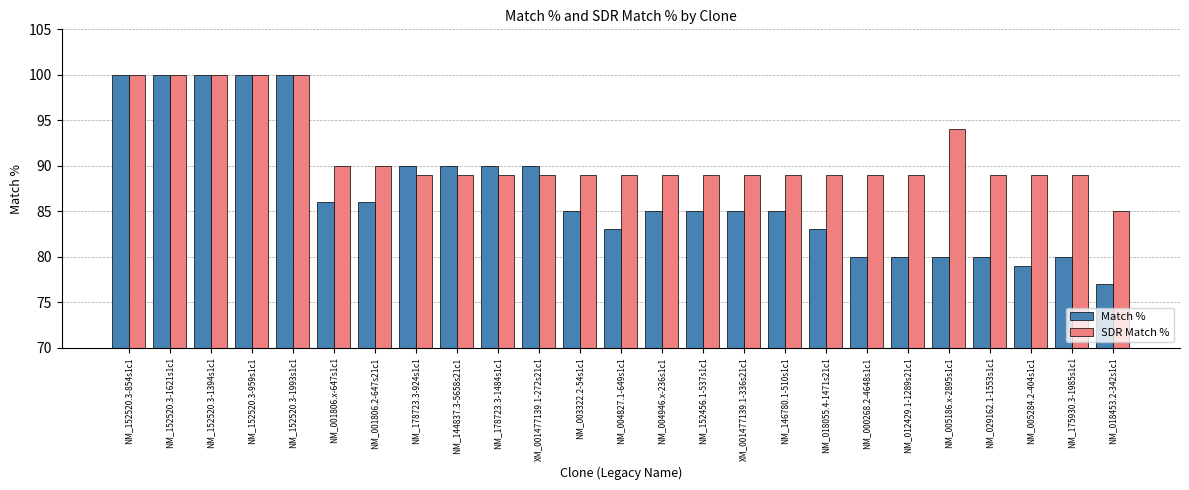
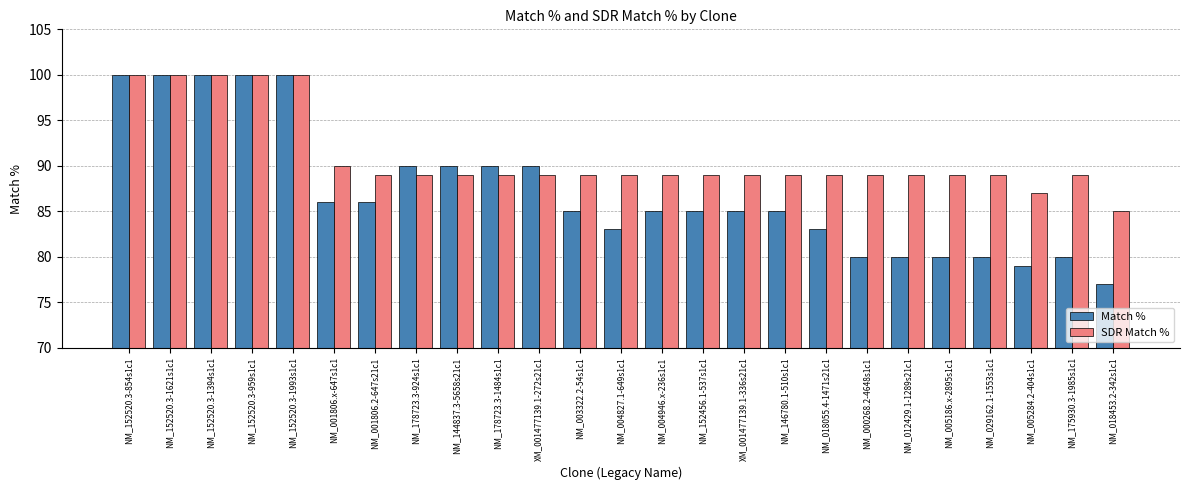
  {
    "Match %": {
      "NM_152520.3-854s1c1": 100,
      "NM_152520.3-1621s1c1": 100,
      "NM_152520.3-1394s1c1": 100,
      "NM_152520.3-959s1c1": 100,
      "NM_152520.3-1993s1c1": 100,
      "NM_001806.x-647s1c1": 86,
      "NM_001806.2-647s21c1": 86,
      "NM_178723.3-924s1c1": 90,
      "NM_144837.3-5658s21c1": 90,
      "NM_178723.3-1484s1c1": 90,
      "XM_001477139.1-272s21c1": 90,
      "NM_003322.2-54s1c1": 85,
      "NM_004827.1-649s1c1": 83,
      "NM_004946.x-236s1c1": 85,
      "NM_152456.1-537s1c1": 85,
      "XM_001477139.1-336s21c1": 85,
      "NM_146780.1-510s1c1": 85,
      "NM_018055.4-1471s21c1": 83,
      "NM_000268.2-4648s1c1": 80,
      "NM_012429.1-1289s21c1": 80,
      "NM_005186.x-2895s1c1": 80,
      "NM_029162.1-1553s1c1": 80,
      "NM_005284.2-404s1c1": 79,
      "NM_175930.3-1985s1c1": 80,
      "NM_018453.2-342s1c1": 77
    },
    "SDR Match %": {
      "NM_152520.3-854s1c1": 100,
      "NM_152520.3-1621s1c1": 100,
      "NM_152520.3-1394s1c1": 100,
      "NM_152520.3-959s1c1": 100,
      "NM_152520.3-1993s1c1": 100,
      "NM_001806.x-647s1c1": 90,
-     "NM_001806.2-647s21c1": 90,
+     "NM_001806.2-647s21c1": 89,
      "NM_178723.3-924s1c1": 89,
      "NM_144837.3-5658s21c1": 89,
      "NM_178723.3-1484s1c1": 89,
      "XM_001477139.1-272s21c1": 89,
      "NM_003322.2-54s1c1": 89,
      "NM_004827.1-649s1c1": 89,
      "NM_004946.x-236s1c1": 89,
      "NM_152456.1-537s1c1": 89,
      "XM_001477139.1-336s21c1": 89,
      "NM_146780.1-510s1c1": 89,
      "NM_018055.4-1471s21c1": 89,
      "NM_000268.2-4648s1c1": 89,
      "NM_012429.1-1289s21c1": 89,
-     "NM_005186.x-2895s1c1": 94,
+     "NM_005186.x-2895s1c1": 89,
      "NM_029162.1-1553s1c1": 89,
-     "NM_005284.2-404s1c1": 89,
+     "NM_005284.2-404s1c1": 87,
      "NM_175930.3-1985s1c1": 89,
      "NM_018453.2-342s1c1": 85
    }
  }
